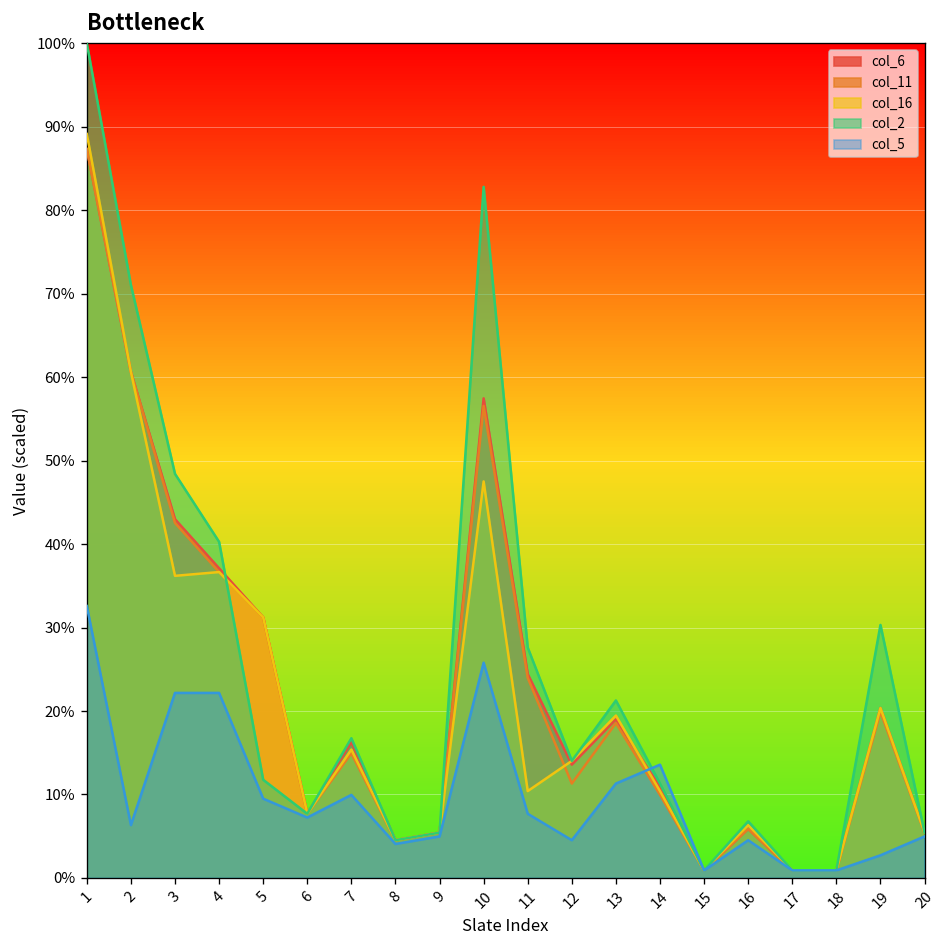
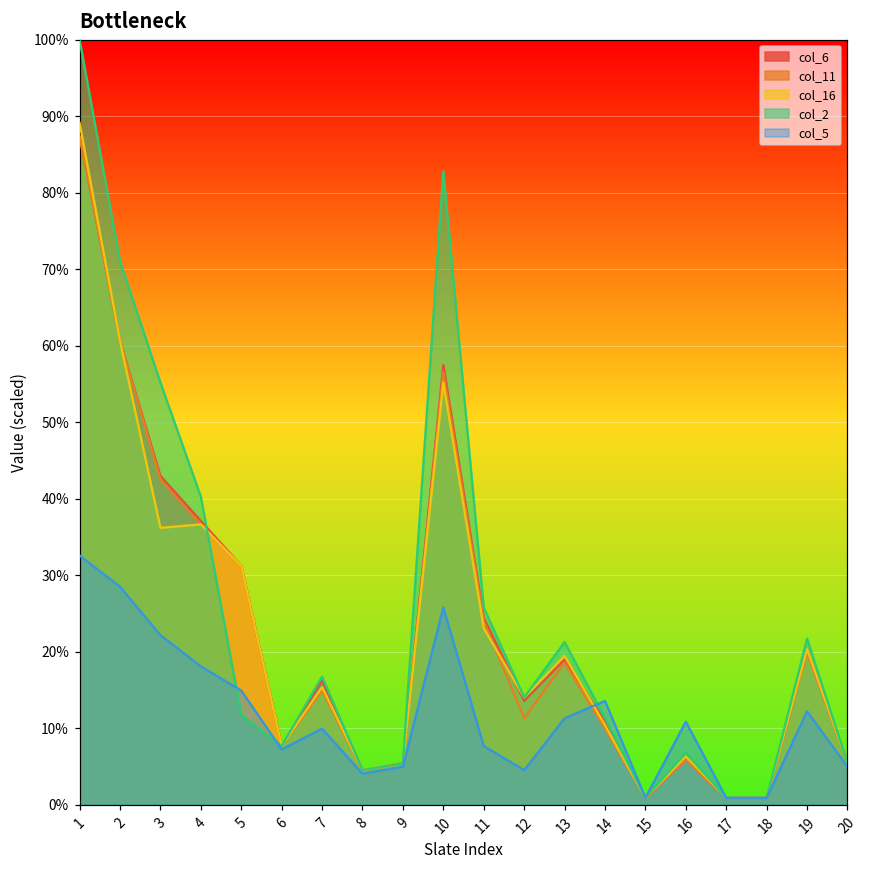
  {
    "col_16": {
      "1": "89%",
      "3": "36%",
      "7": "15%",
-     "10": "48%",
-     "11": "10%",
+     "10": "55%",
+     "11": "23%",
      "13": "19%",
      "14": "10%",
      "16": "6%"
    },
    "col_2": {
      "1": "100%",
      "2": "71%",
-     "3": "48%",
+     "3": "55%",
      "4": "40%",
      "5": "12%",
      "7": "17%",
      "10": "83%",
-     "11": "28%",
+     "11": "26%",
      "13": "21%",
      "14": "11%",
      "16": "7%",
-     "19": "30%"
+     "19": "22%"
    },
    "col_5": {
      "1": "33%",
-     "2": "6%",
+     "2": "29%",
      "3": "22%",
-     "4": "22%",
-     "5": "10%",
+     "4": "18%",
+     "5": "15%",
      "6": "7%",
      "7": "10%",
      "8": "4%",
      "9": "5%",
      "10": "26%",
      "11": "8%",
      "12": "5%",
      "13": "11%",
      "14": "14%",
-     "16": "5%",
-     "19": "3%",
+     "16": "11%",
+     "19": "12%",
      "20": "5%"
    }
  }
